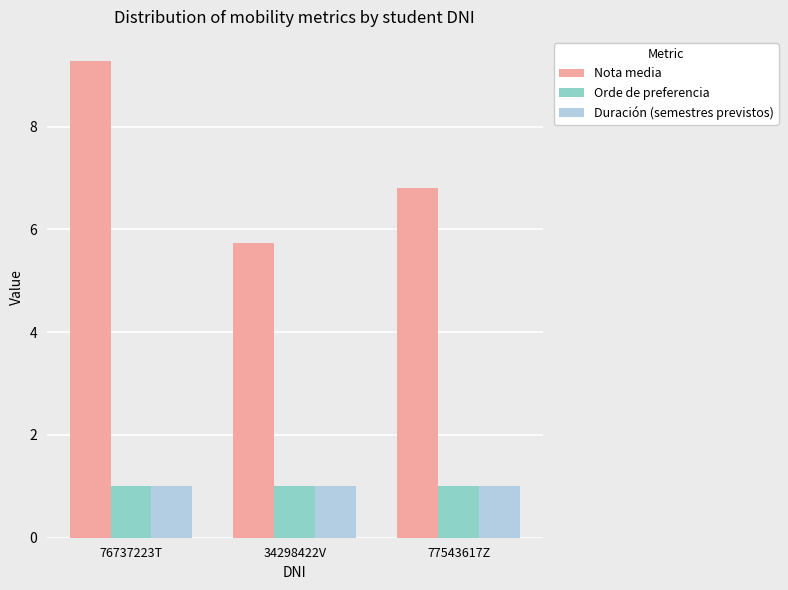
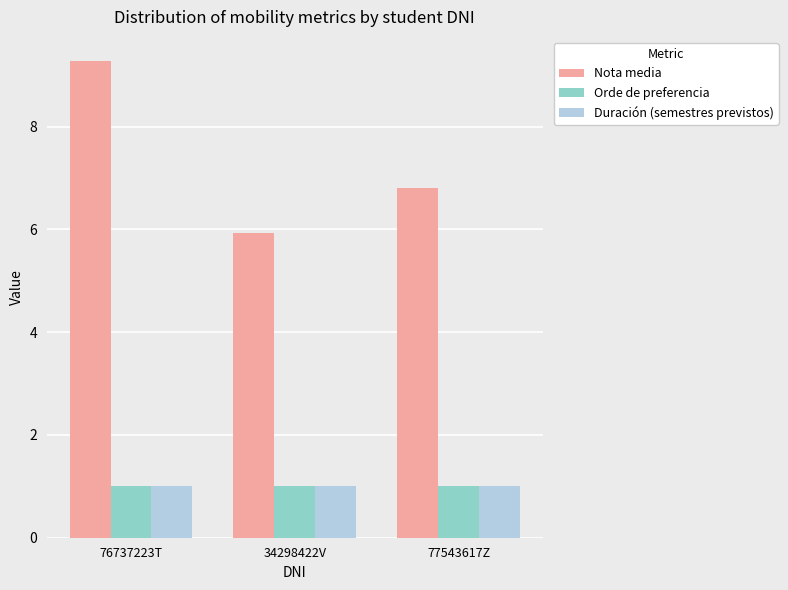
  {
    "Nota media": {
      "76737223T": 9.3,
-     "34298422V": 5.7,
+     "34298422V": 5.9,
      "77543617Z": 6.8
    }
  }
